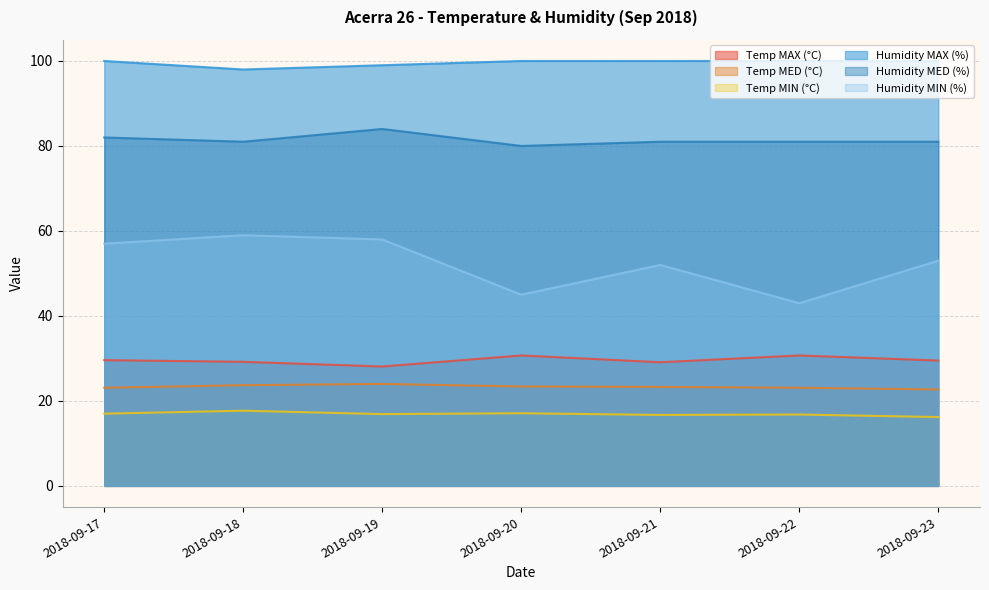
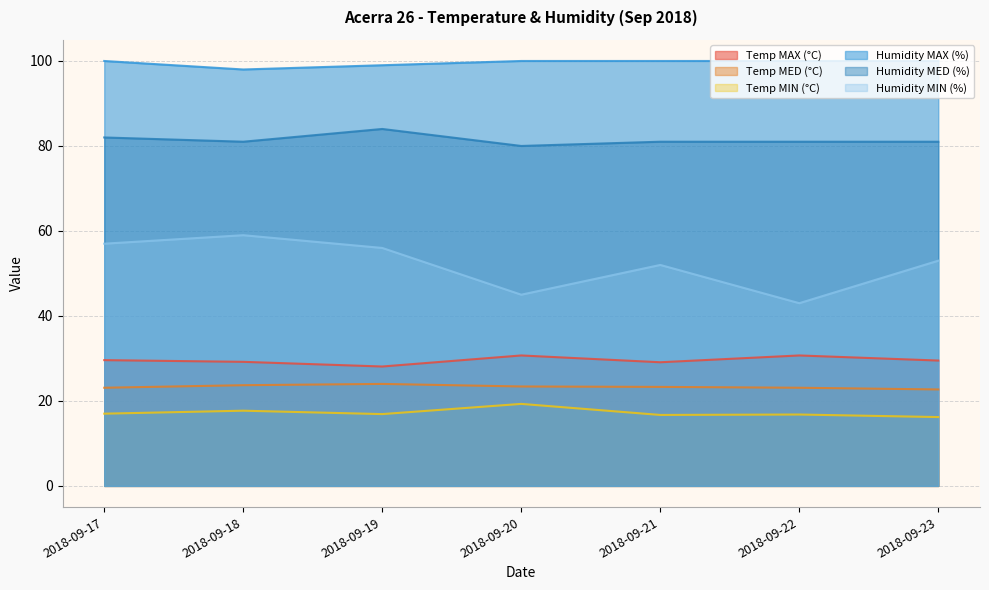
  {
    "Temp MIN (°C)": {
      "2018-09-17": 17,
      "2018-09-18": 18,
      "2018-09-19": 17,
-     "2018-09-20": 17,
+     "2018-09-20": 19,
      "2018-09-21": 17,
      "2018-09-22": 17,
      "2018-09-23": 16
    },
    "Humidity MIN (%)": {
      "2018-09-17": 57,
      "2018-09-18": 59,
-     "2018-09-19": 58,
+     "2018-09-19": 56,
      "2018-09-20": 45,
      "2018-09-21": 52,
      "2018-09-22": 43,
      "2018-09-23": 53
    }
  }
